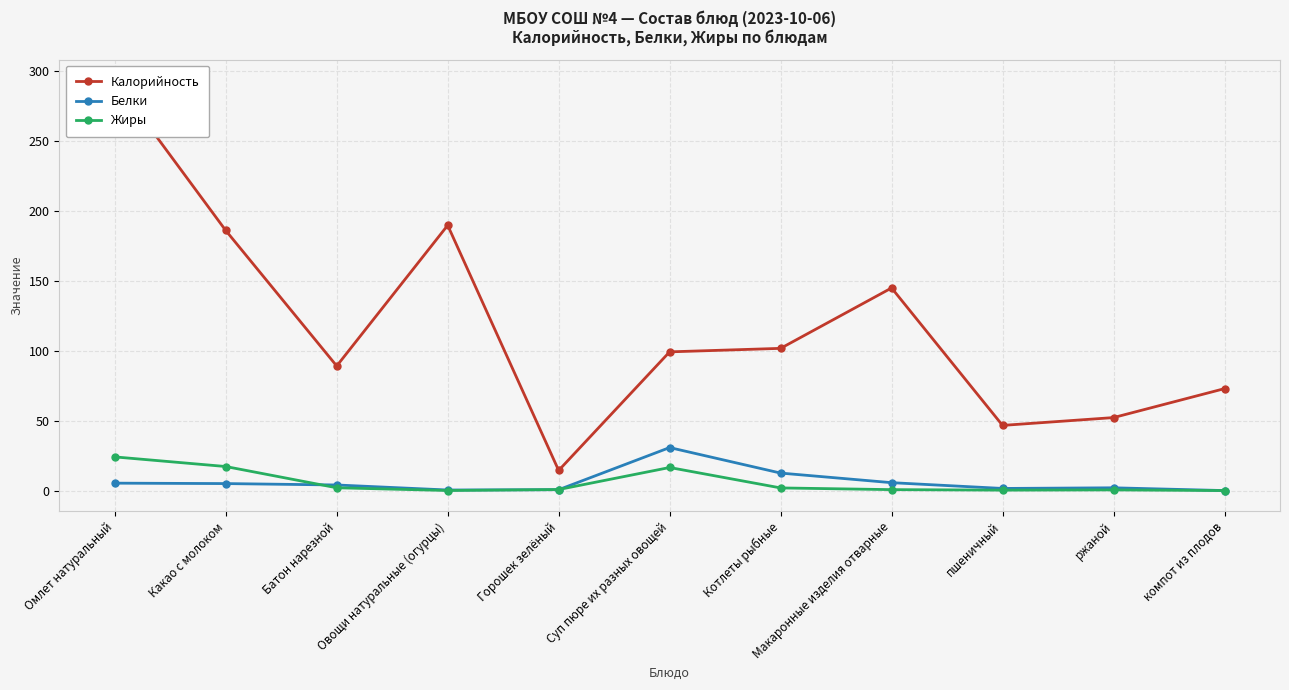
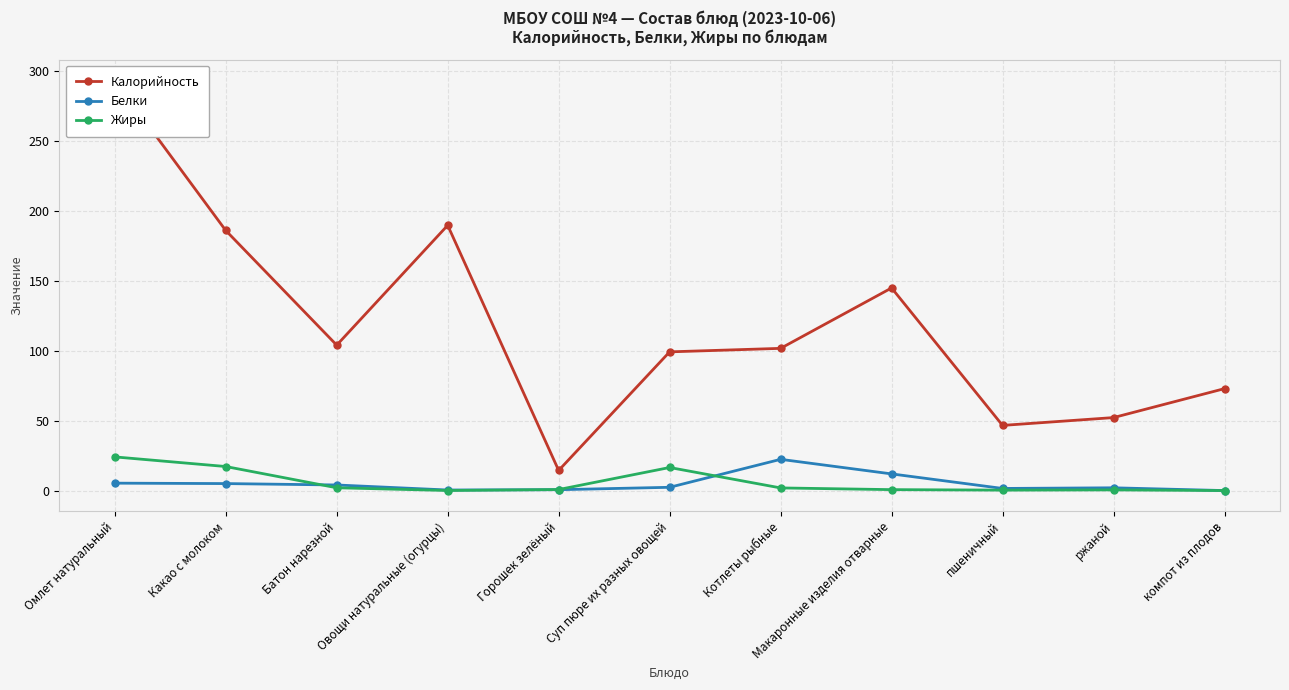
  {
    "Калорийность": {
      "Какао с молоком": 186,
-     "Батон нарезной": 89,
+     "Батон нарезной": 104,
      "Овощи натуральные (огурцы)": 190,
      "Горошек зелёный": 14,
      "Суп пюре их разных овощей": 99,
      "Котлеты рыбные": 102,
      "Макаронные изделия отварные": 145,
      "пшеничный": 47,
      "ржаной": 52,
      "компот из плодов": 73
    },
    "Белки": {
      "Омлет натуральный": 5,
      "Какао с молоком": 5,
      "Батон нарезной": 4,
-     "Суп пюре их разных овощей": 31,
-     "Котлеты рыбные": 13,
-     "Макаронные изделия отварные": 6
+     "Суп пюре их разных овощей": 2,
+     "Котлеты рыбные": 22,
+     "Макаронные изделия отварные": 12
    },
    "Жиры": {
      "Омлет натуральный": 24,
      "Какао с молоком": 17,
      "Батон нарезной": 2,
      "Суп пюре их разных овощей": 17,
      "Котлеты рыбные": 2,
      "Макаронные изделия отварные": 1
    }
  }
